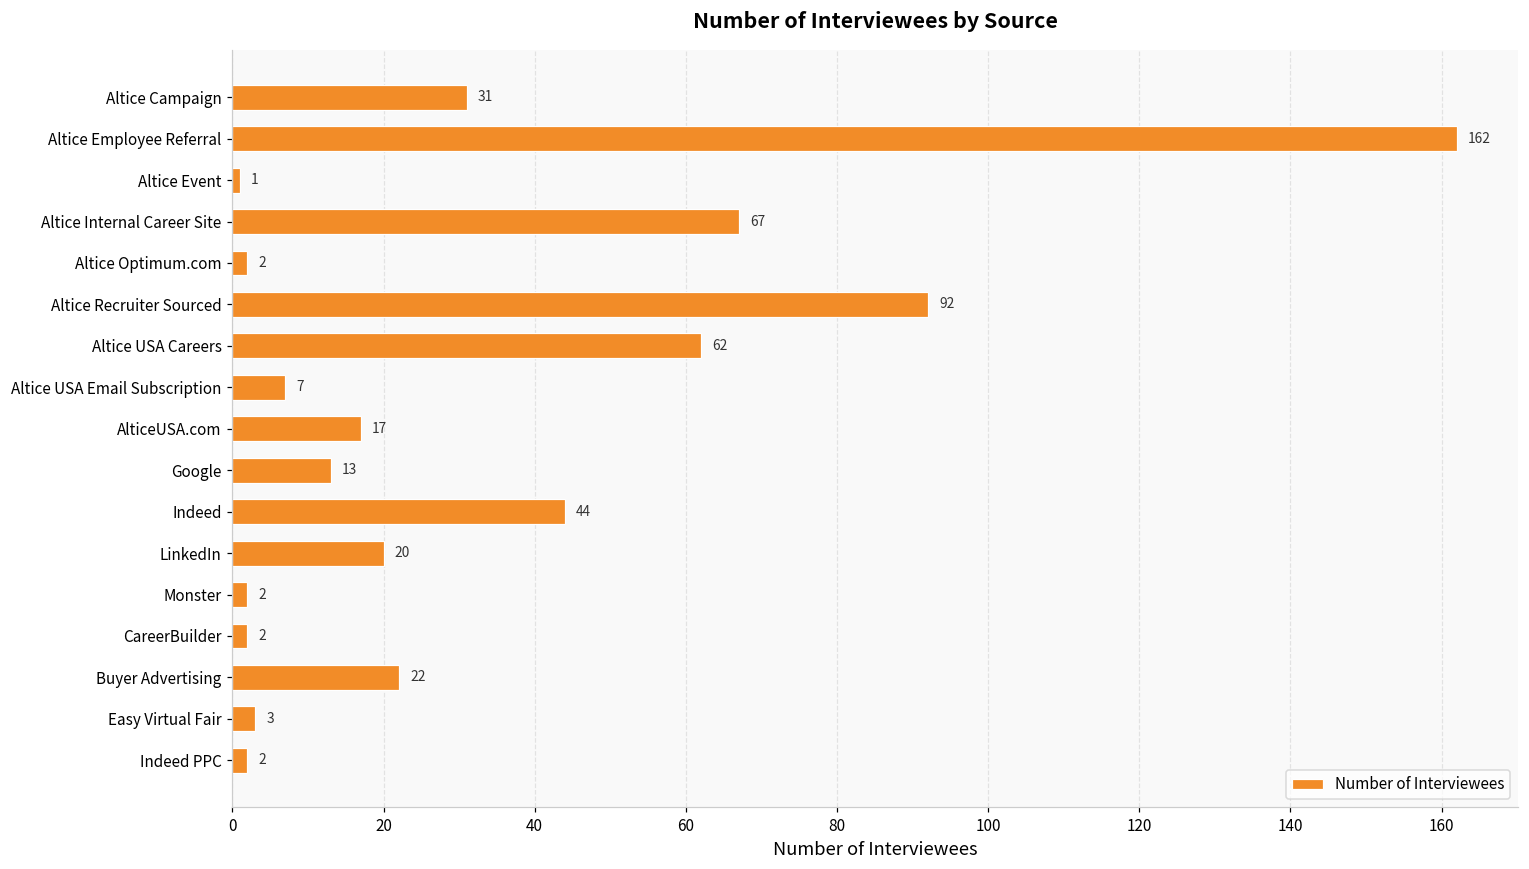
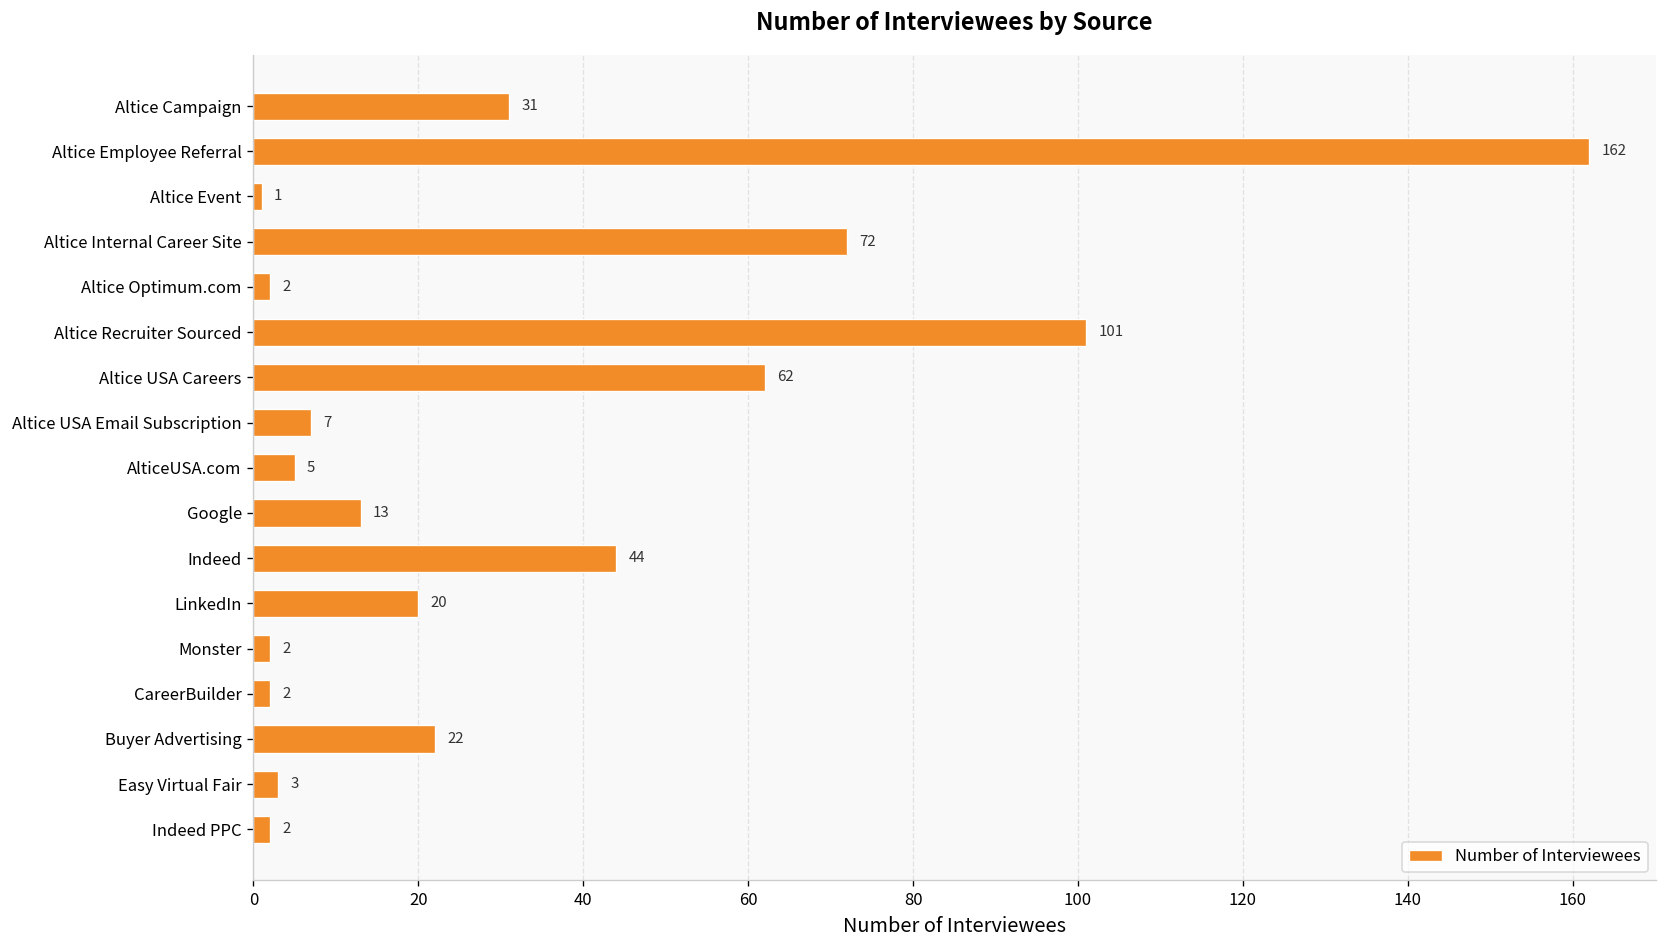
  {
    "Altice Campaign": 31,
    "Altice Employee Referral": 162,
    "Altice Event": 1,
-   "Altice Internal Career Site": 67,
+   "Altice Internal Career Site": 72,
    "Altice Optimum.com": 2,
-   "Altice Recruiter Sourced": 92,
+   "Altice Recruiter Sourced": 101,
    "Altice USA Careers": 62,
    "Altice USA Email Subscription": 7,
-   "AlticeUSA.com": 17,
+   "AlticeUSA.com": 5,
    "Google": 13,
    "Indeed": 44,
    "LinkedIn": 20,
    "Monster": 2,
    "CareerBuilder": 2,
    "Buyer Advertising": 22,
    "Easy Virtual Fair": 3,
    "Indeed PPC": 2
  }
